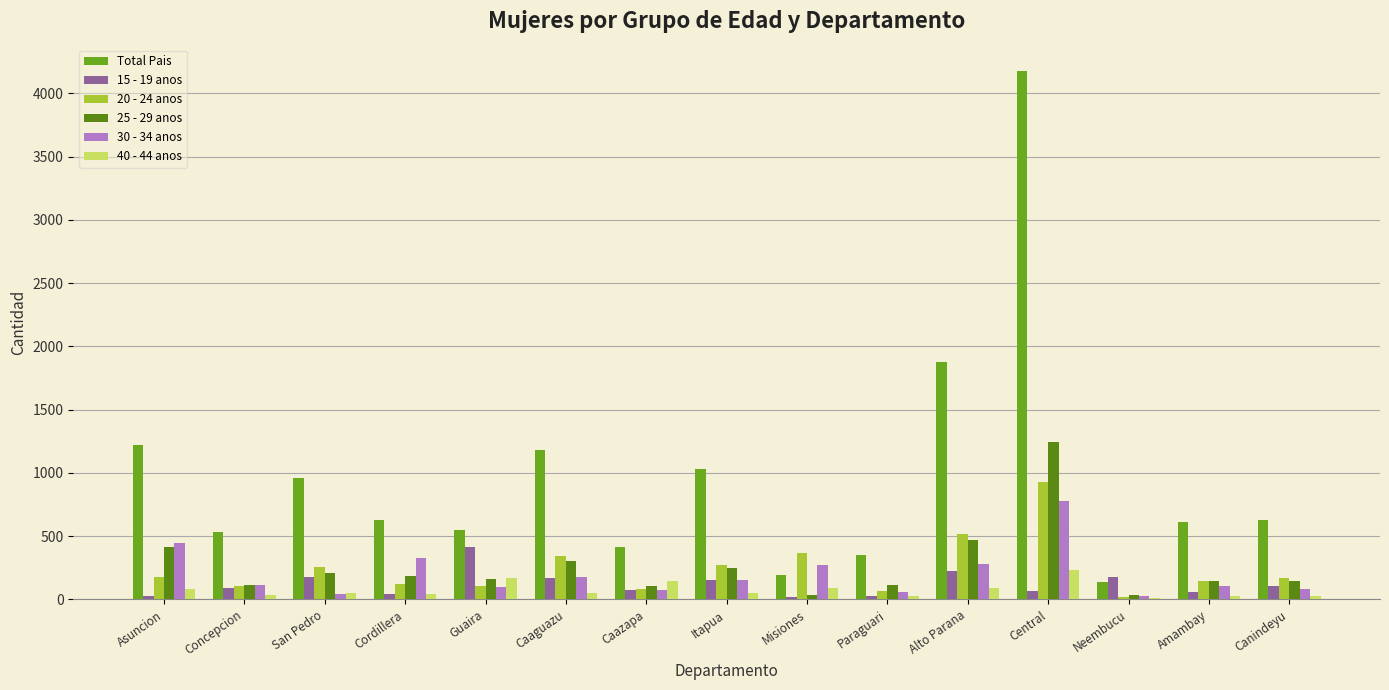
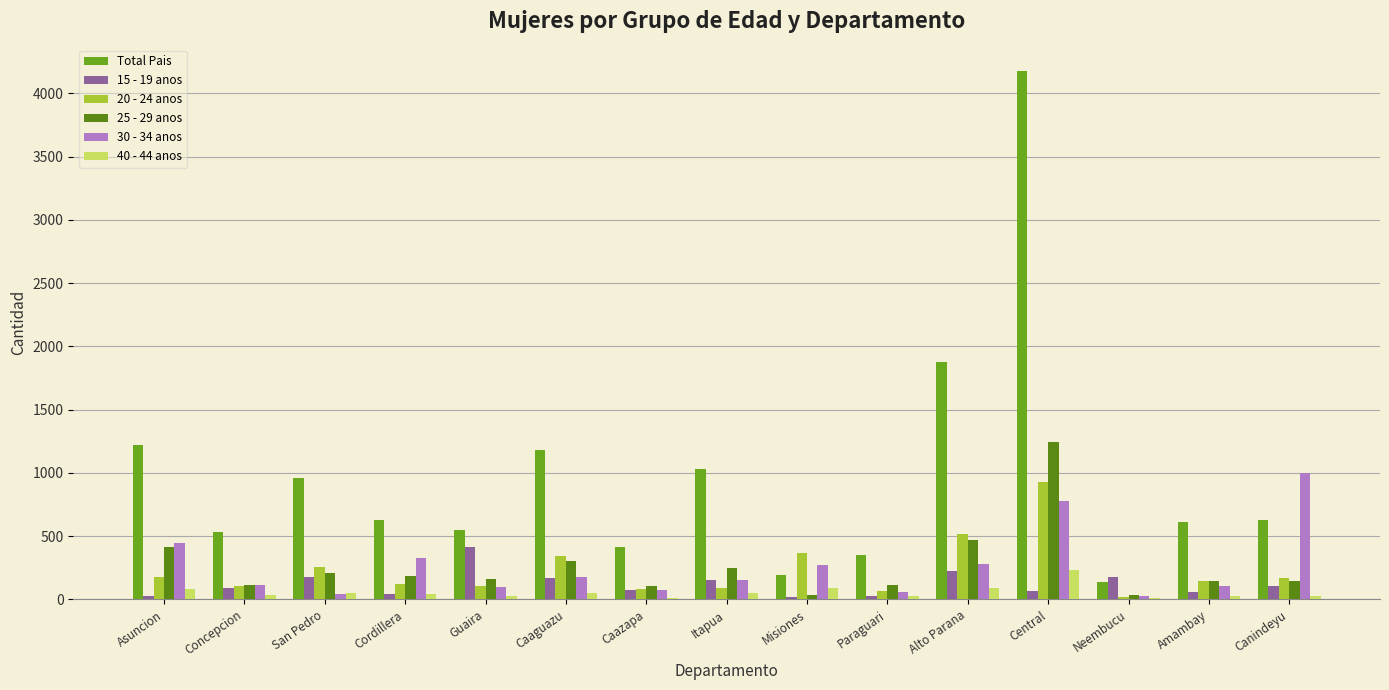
  {
    "15 - 19 anos": {
      "Asuncion": 20,
      "Concepcion": 90,
      "San Pedro": 180,
      "Cordillera": 50,
      "Guaira": 420,
      "Caaguazu": 170,
      "Caazapa": 70,
      "Itapua": 150,
      "Misiones": 20,
      "Paraguari": 20,
      "Alto Parana": 230,
      "Central": 70,
      "Neembucu": 180,
      "Amambay": 60,
      "Canindeyu": 110
    },
    "20 - 24 anos": {
      "Asuncion": 180,
      "Concepcion": 110,
      "San Pedro": 260,
      "Cordillera": 130,
      "Guaira": 110,
      "Caaguazu": 350,
      "Caazapa": 80,
-     "Itapua": 270,
+     "Itapua": 90,
      "Misiones": 370,
      "Paraguari": 70,
      "Alto Parana": 520,
      "Central": 930,
      "Neembucu": 20,
      "Amambay": 150,
      "Canindeyu": 170
    },
    "30 - 34 anos": {
      "Asuncion": 440,
      "Concepcion": 120,
      "San Pedro": 40,
      "Cordillera": 330,
      "Guaira": 100,
      "Caaguazu": 180,
      "Caazapa": 70,
      "Itapua": 160,
      "Misiones": 270,
      "Paraguari": 60,
      "Alto Parana": 280,
      "Central": 780,
      "Neembucu": 30,
      "Amambay": 110,
-     "Canindeyu": 90
+     "Canindeyu": 1000
    },
    "40 - 44 anos": {
      "Asuncion": 80,
      "Concepcion": 40,
      "San Pedro": 50,
      "Cordillera": 40,
-     "Guaira": 170,
+     "Guaira": 30,
      "Caaguazu": 50,
-     "Caazapa": 150,
+     "Caazapa": 20,
      "Itapua": 50,
      "Misiones": 90,
      "Paraguari": 20,
      "Alto Parana": 90,
      "Central": 230,
      "Amambay": 30,
      "Canindeyu": 30
    }
  }
